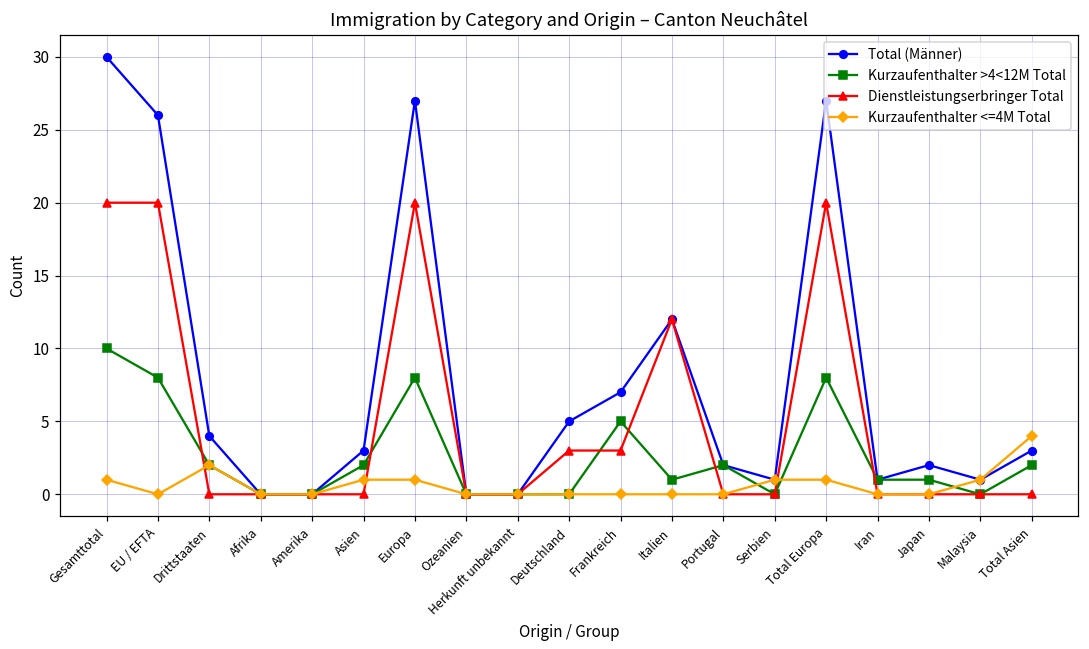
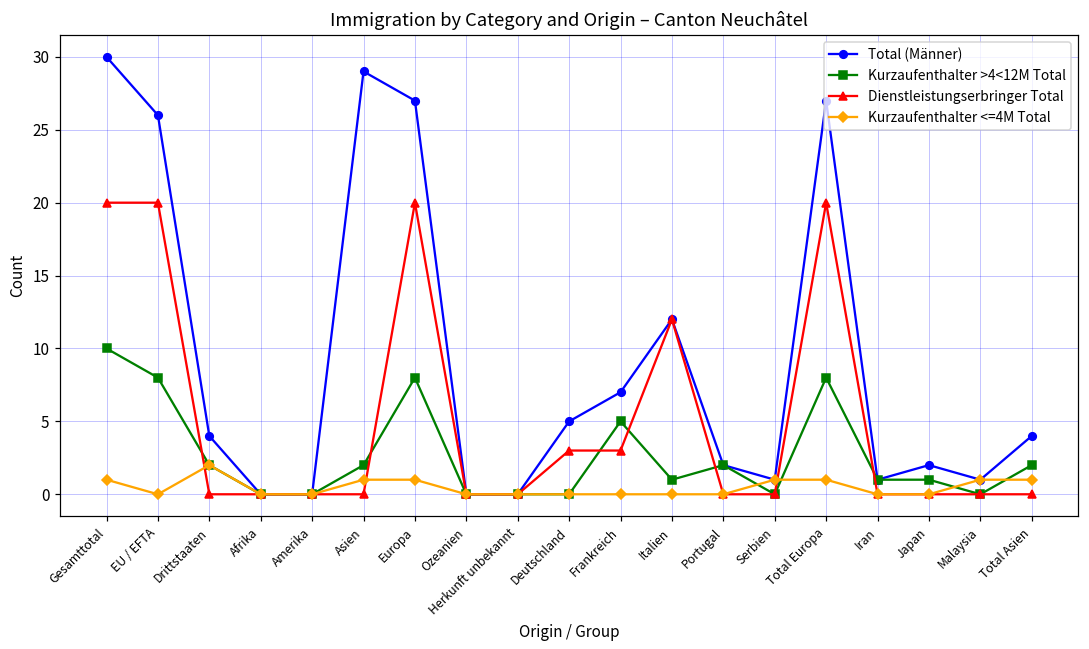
  {
    "Total (Männer)": {
      "Gesamttotal": 30,
      "EU / EFTA": 26,
      "Drittstaaten": 4,
-     "Asien": 3,
+     "Asien": 29,
      "Europa": 27,
      "Deutschland": 5,
      "Frankreich": 7,
      "Japan": 2,
-     "Total Asien": 3
+     "Total Asien": 4
    },
    "Kurzaufenthalter >4<12M Total": {
      "Gesamttotal": 10,
      "EU / EFTA": 8,
      "Asien": 2,
      "Europa": 8,
      "Frankreich": 5,
      "Italien": 1,
      "Total Europa": 8,
      "Japan": 1,
      "Total Asien": 2
    },
    "Dienstleistungserbringer Total": {
      "Gesamttotal": 20,
      "EU / EFTA": 20,
      "Drittstaaten": 0,
      "Asien": 0,
      "Europa": 20,
      "Deutschland": 3,
      "Frankreich": 3,
      "Total Europa": 20,
      "Total Asien": 0
    },
    "Kurzaufenthalter <=4M Total": {
      "Gesamttotal": 1,
      "EU / EFTA": 0,
      "Asien": 1,
      "Europa": 1,
      "Frankreich": 0,
      "Italien": 0,
      "Total Europa": 1,
-     "Total Asien": 4
+     "Total Asien": 1
    }
  }
